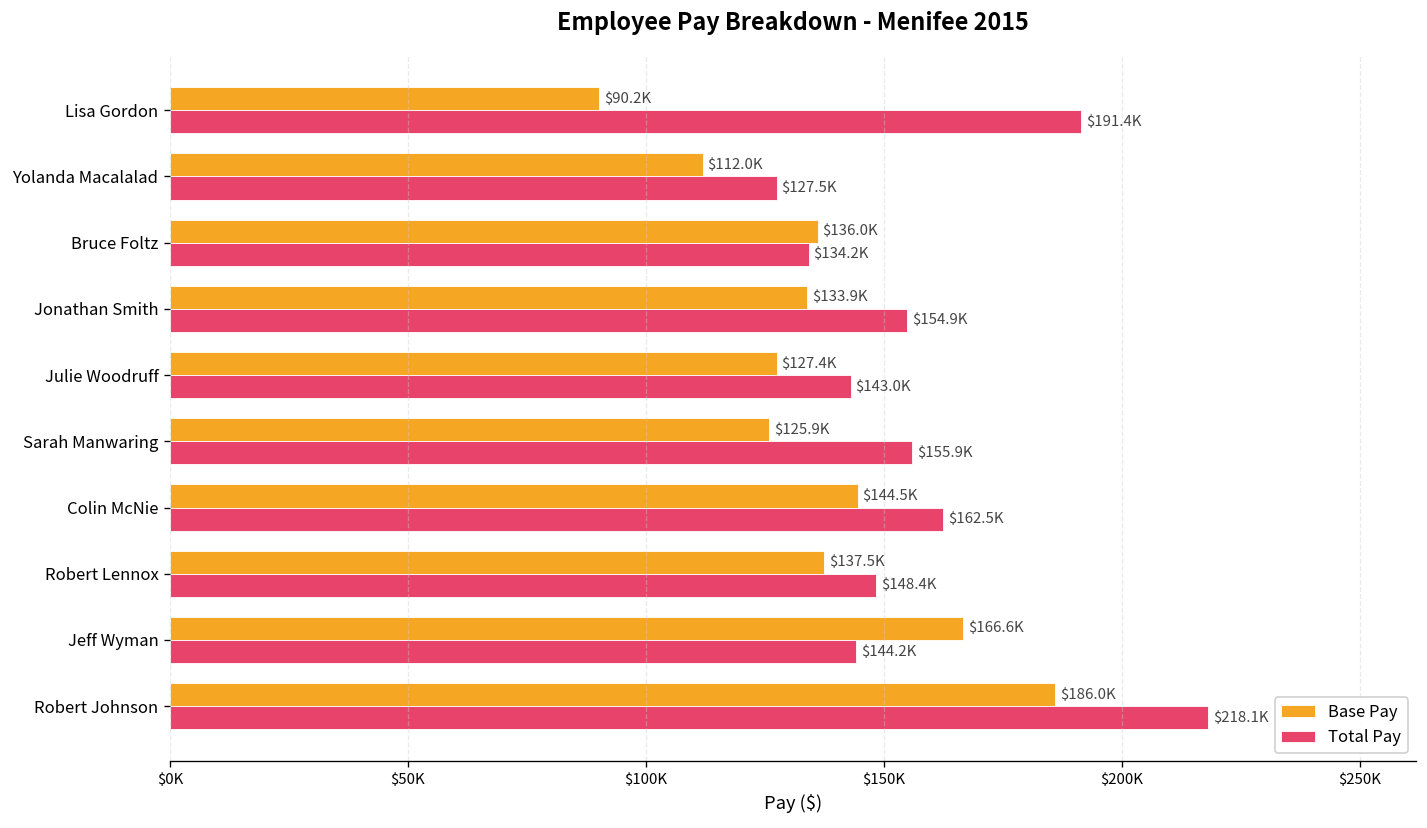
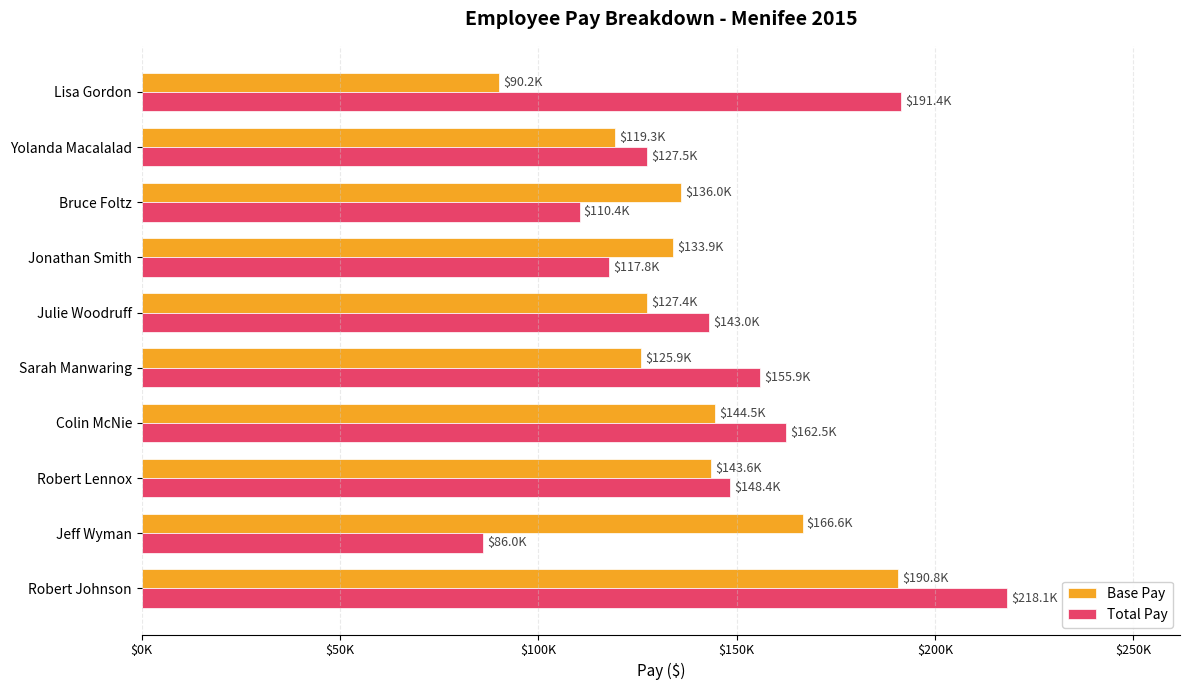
  {
    "Base Pay": {
      "Lisa Gordon": "$90.2K",
-     "Yolanda Macalalad": "$112.0K",
+     "Yolanda Macalalad": "$119.3K",
      "Bruce Foltz": "$136.0K",
      "Jonathan Smith": "$133.9K",
      "Julie Woodruff": "$127.4K",
      "Sarah Manwaring": "$125.9K",
      "Colin McNie": "$144.5K",
-     "Robert Lennox": "$137.5K",
+     "Robert Lennox": "$143.6K",
      "Jeff Wyman": "$166.6K",
-     "Robert Johnson": "$186.0K"
+     "Robert Johnson": "$190.8K"
    },
    "Total Pay": {
      "Lisa Gordon": "$191.4K",
      "Yolanda Macalalad": "$127.5K",
-     "Bruce Foltz": "$134.2K",
-     "Jonathan Smith": "$154.9K",
+     "Bruce Foltz": "$110.4K",
+     "Jonathan Smith": "$117.8K",
      "Julie Woodruff": "$143.0K",
      "Sarah Manwaring": "$155.9K",
      "Colin McNie": "$162.5K",
      "Robert Lennox": "$148.4K",
-     "Jeff Wyman": "$144.2K",
+     "Jeff Wyman": "$86.0K",
      "Robert Johnson": "$218.1K"
    }
  }
